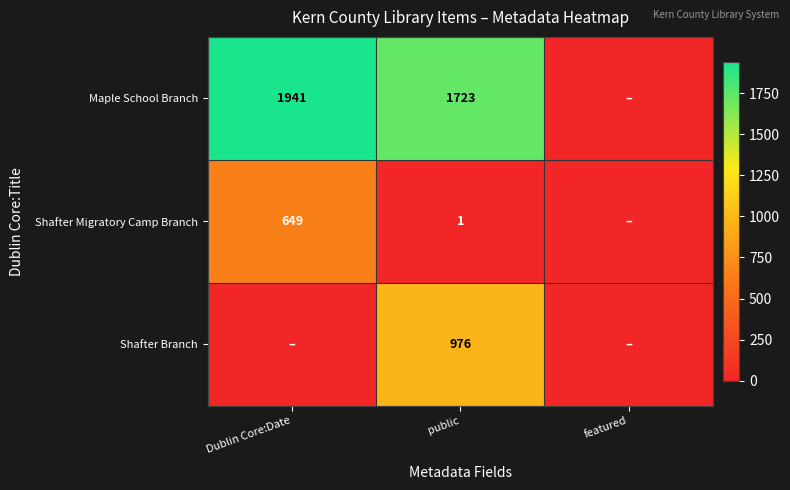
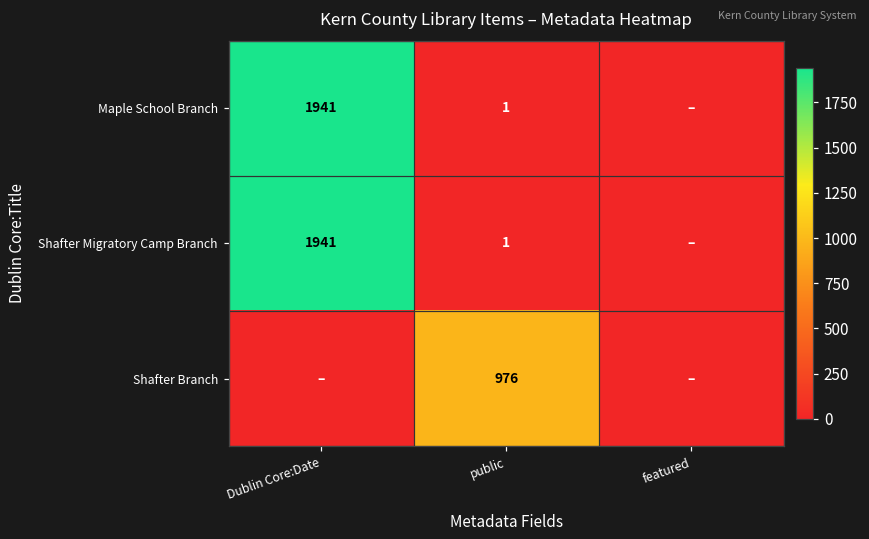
  {
    "Maple School Branch": {
      "Dublin Core:Date": 1941,
-     "public": 1723
+     "public": 1
    },
    "Shafter Migratory Camp Branch": {
-     "Dublin Core:Date": 649,
+     "Dublin Core:Date": 1941,
      "public": 1
    },
    "Shafter Branch": {
      "public": 976
    }
  }
